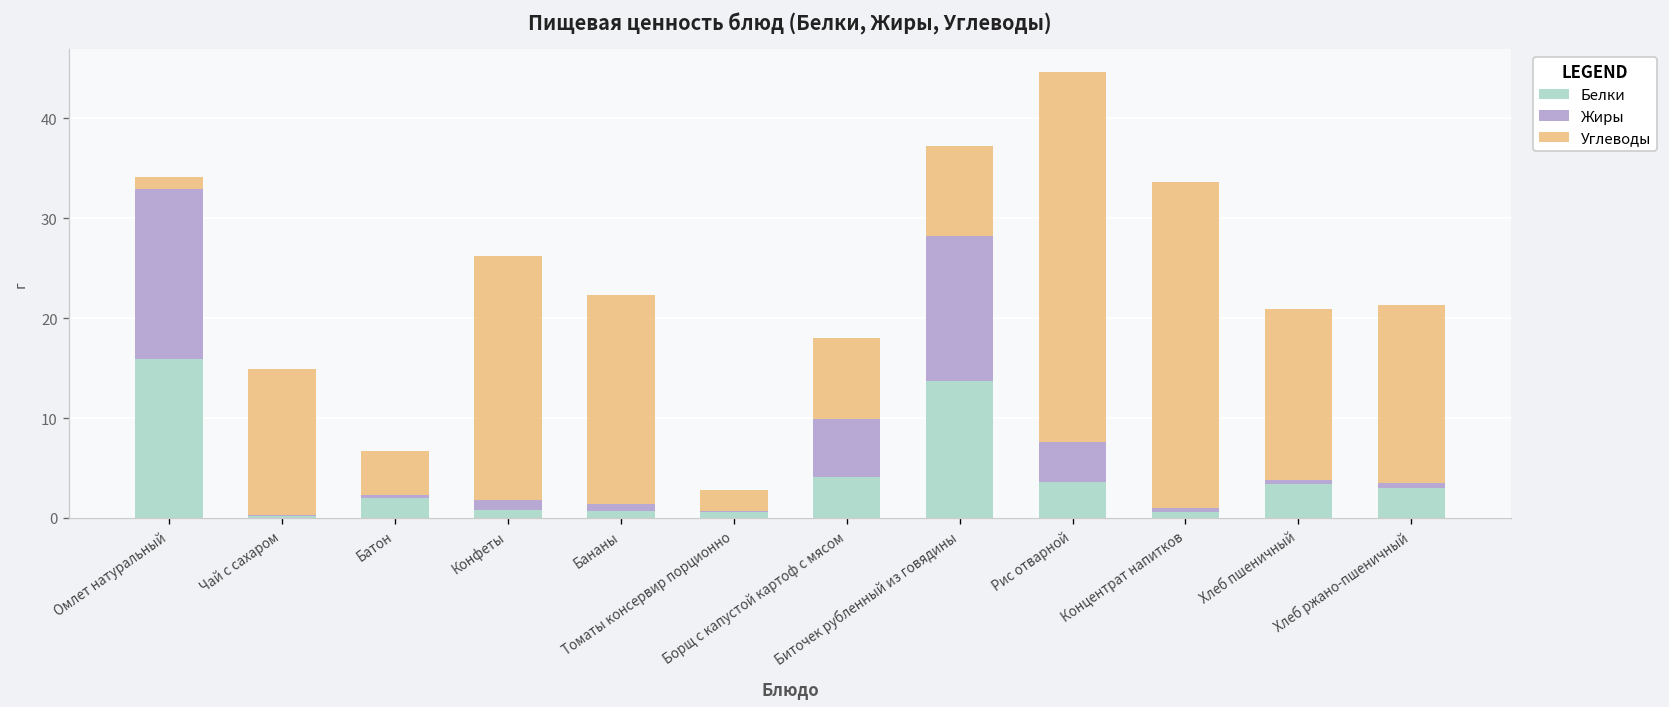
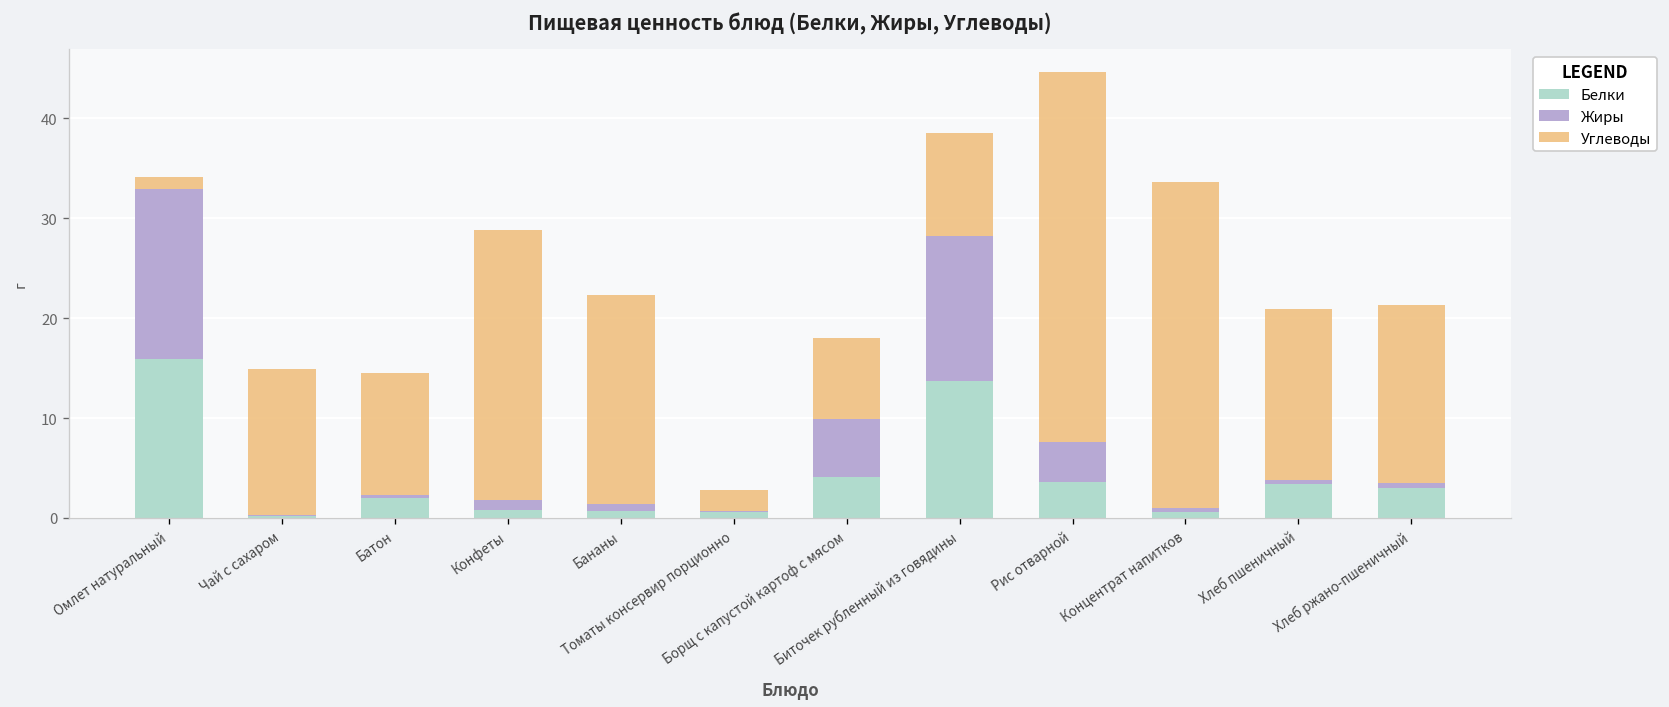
  {
    "Углеводы": {
      "Омлет натуральный": 1,
      "Чай с сахаром": 15,
-     "Батон": 4,
-     "Конфеты": 24,
+     "Батон": 12,
+     "Конфеты": 27,
      "Бананы": 21,
      "Томаты консервир порционно": 2,
      "Борщ с капустой картоф с мясом": 8,
-     "Биточек рубленный из говядины": 9,
+     "Биточек рубленный из говядины": 10,
      "Рис отварной": 37,
      "Концентрат напитков": 33,
      "Хлеб пшеничный": 17,
      "Хлеб ржано-пшеничный": 18
    }
  }
